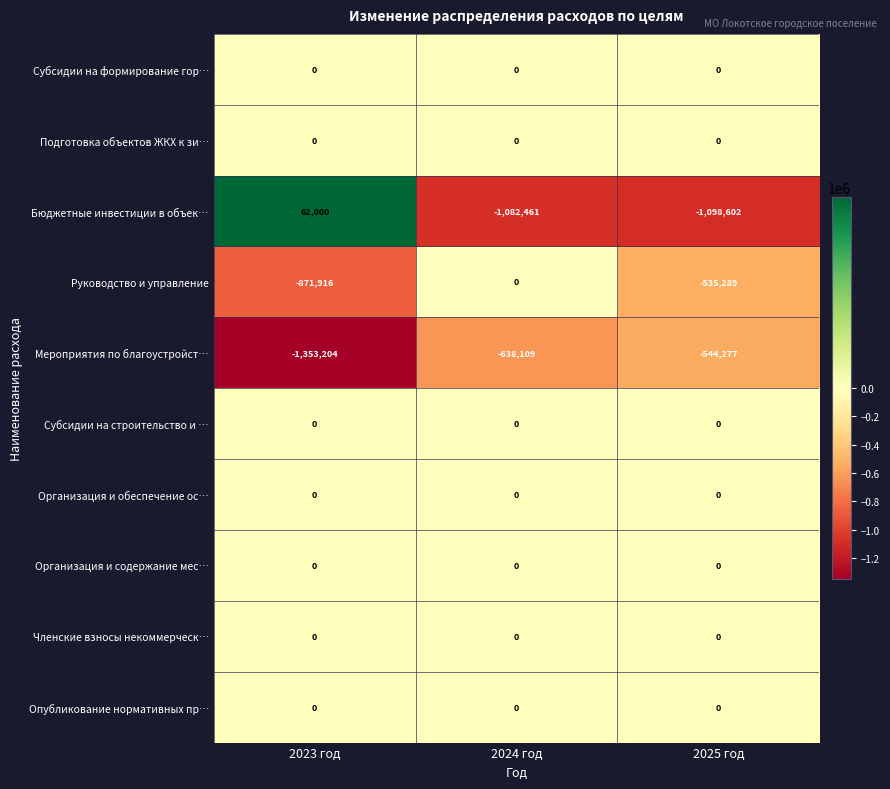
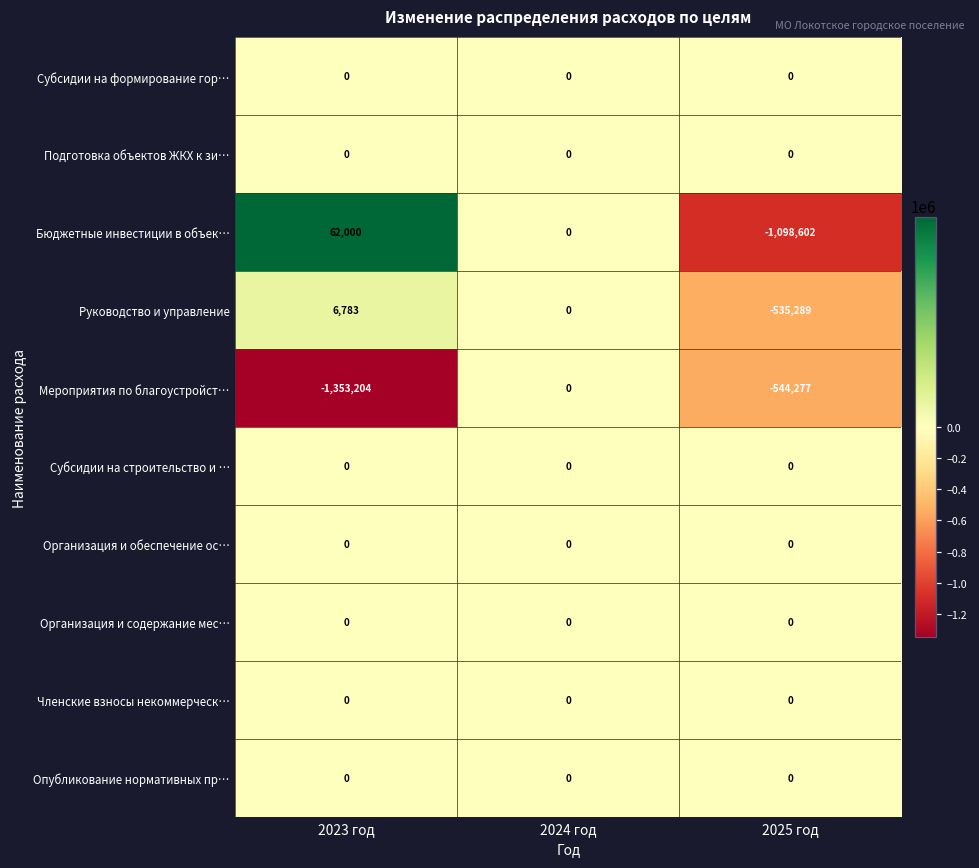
  {
    "Субсидии на формирование гор…": {
      "2023 год": "0",
      "2024 год": "0",
      "2025 год": "0"
    },
    "Подготовка объектов ЖКХ к зи…": {
      "2023 год": "0",
      "2024 год": "0",
      "2025 год": "0"
    },
    "Бюджетные инвестиции в объек…": {
      "2023 год": "62,000",
-     "2024 год": "-1,082,461",
+     "2024 год": "0",
      "2025 год": "-1,098,602"
    },
    "Руководство и управление": {
-     "2023 год": "-871,916",
+     "2023 год": "6,783",
      "2024 год": "0",
      "2025 год": "-535,289"
    },
    "Мероприятия по благоустройст…": {
      "2023 год": "-1,353,204",
-     "2024 год": "-638,109",
+     "2024 год": "0",
      "2025 год": "-544,277"
    },
    "Субсидии на строительство и …": {
      "2023 год": "0",
      "2024 год": "0",
      "2025 год": "0"
    },
    "Организация и обеспечение ос…": {
      "2023 год": "0",
      "2024 год": "0",
      "2025 год": "0"
    },
    "Организация и содержание мес…": {
      "2023 год": "0",
      "2024 год": "0",
      "2025 год": "0"
    },
    "Членские взносы некоммерческ…": {
      "2023 год": "0",
      "2024 год": "0",
      "2025 год": "0"
    },
    "Опубликование нормативных пр…": {
      "2023 год": "0",
      "2024 год": "0",
      "2025 год": "0"
    }
  }
